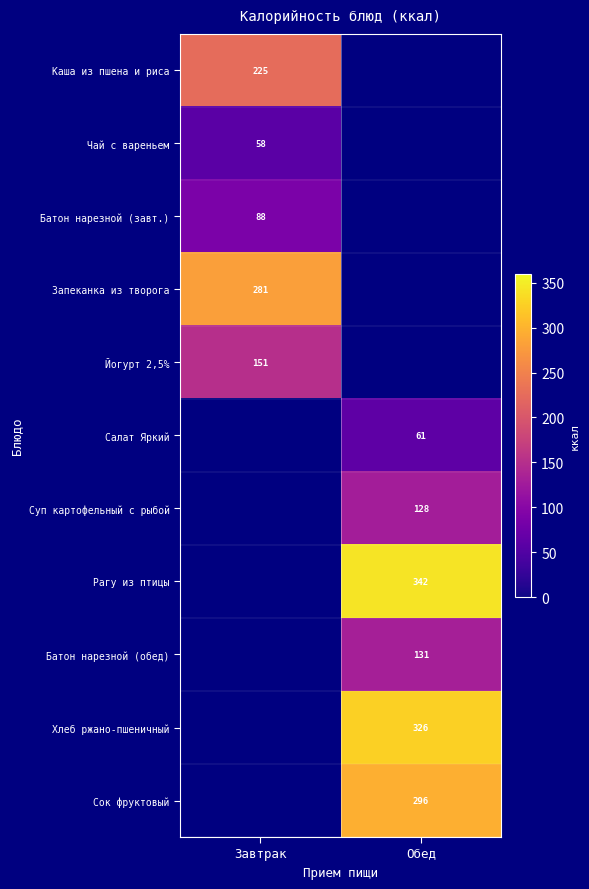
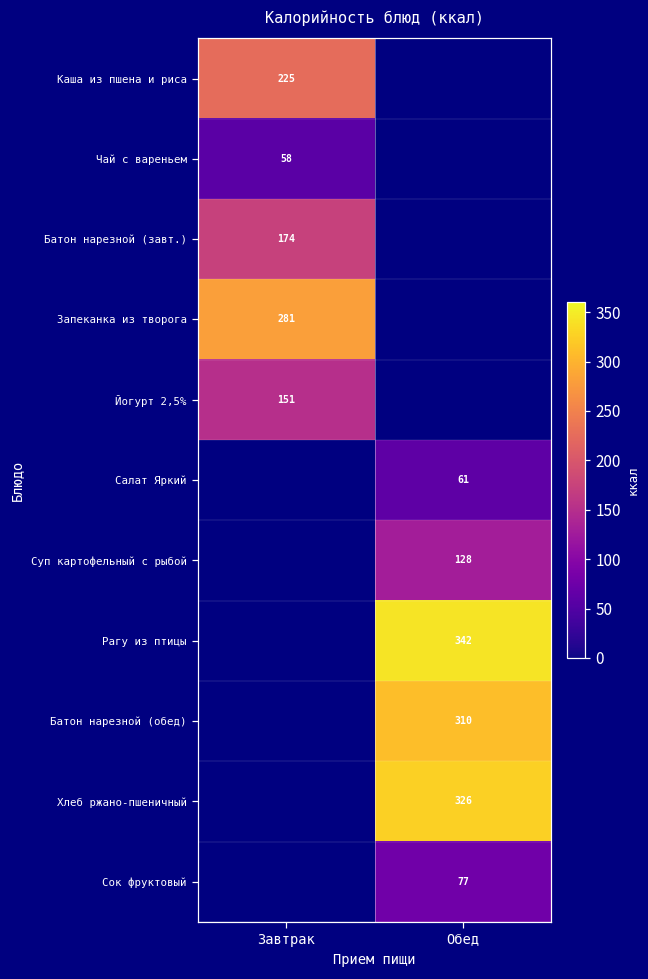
  {
    "Каша из пшена и риса": {
      "Завтрак": 225
    },
    "Чай с вареньем": {
      "Завтрак": 58
    },
    "Батон нарезной (завт.)": {
-     "Завтрак": 88
+     "Завтрак": 174
    },
    "Запеканка из творога": {
      "Завтрак": 281
    },
    "Йогурт 2,5%": {
      "Завтрак": 151
    },
    "Салат Яркий": {
      "Обед": 61
    },
    "Суп картофельный с рыбой": {
      "Обед": 128
    },
    "Рагу из птицы": {
      "Обед": 342
    },
    "Батон нарезной (обед)": {
-     "Обед": 131
+     "Обед": 310
    },
    "Хлеб ржано-пшеничный": {
      "Обед": 326
    },
    "Сок фруктовый": {
-     "Обед": 296
+     "Обед": 77
    }
  }
